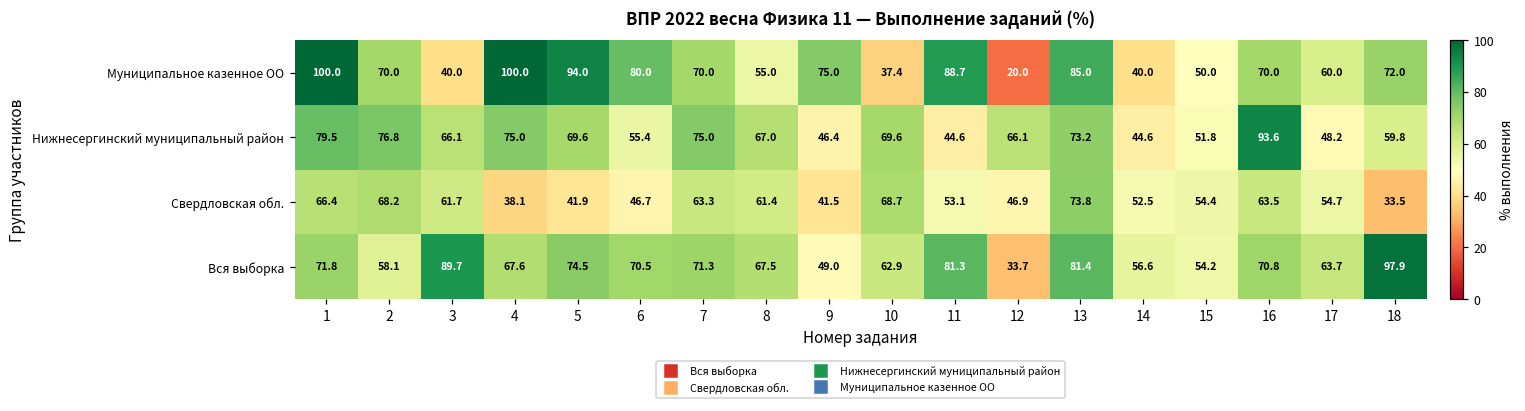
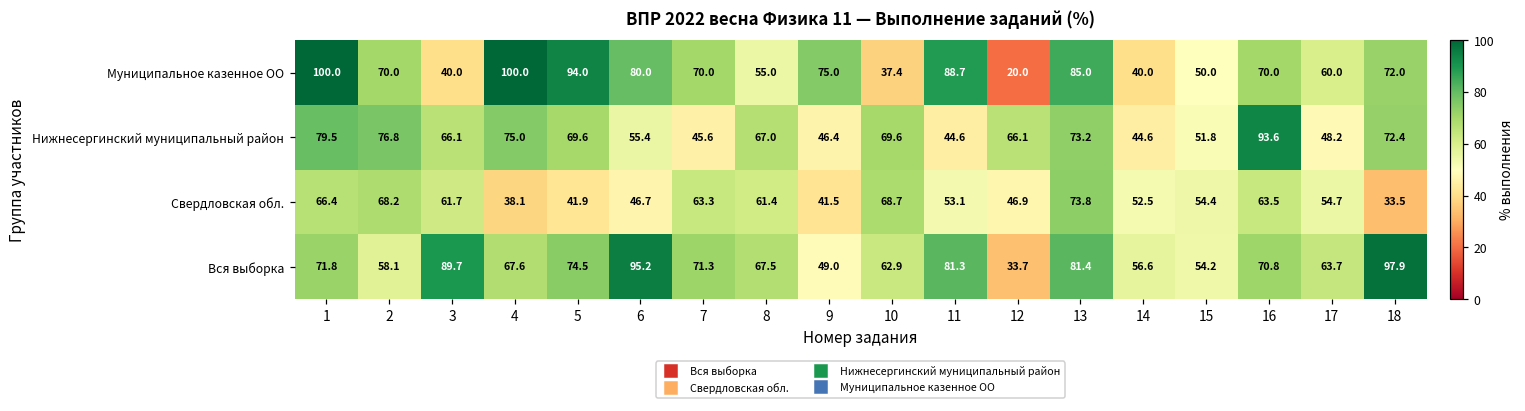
  {
    "Муниципальное казенное ОО": {
      "1": 100.0,
      "2": 70.0,
      "3": 40.0,
      "4": 100.0,
      "5": 94.0,
      "6": 80.0,
      "7": 70.0,
      "8": 55.0,
      "9": 75.0,
      "10": 37.4,
      "11": 88.7,
      "12": 20.0,
      "13": 85.0,
      "14": 40.0,
      "15": 50.0,
      "16": 70.0,
      "17": 60.0,
      "18": 72.0
    },
    "Нижнесергинский муниципальный район": {
      "1": 79.5,
      "2": 76.8,
      "3": 66.1,
      "4": 75.0,
      "5": 69.6,
      "6": 55.4,
-     "7": 75.0,
+     "7": 45.6,
      "8": 67.0,
      "9": 46.4,
      "10": 69.6,
      "11": 44.6,
      "12": 66.1,
      "13": 73.2,
      "14": 44.6,
      "15": 51.8,
      "16": 93.6,
      "17": 48.2,
-     "18": 59.8
+     "18": 72.4
    },
    "Свердловская обл.": {
      "1": 66.4,
      "2": 68.2,
      "3": 61.7,
      "4": 38.1,
      "5": 41.9,
      "6": 46.7,
      "7": 63.3,
      "8": 61.4,
      "9": 41.5,
      "10": 68.7,
      "11": 53.1,
      "12": 46.9,
      "13": 73.8,
      "14": 52.5,
      "15": 54.4,
      "16": 63.5,
      "17": 54.7,
      "18": 33.5
    },
    "Вся выборка": {
      "1": 71.8,
      "2": 58.1,
      "3": 89.7,
      "4": 67.6,
      "5": 74.5,
-     "6": 70.5,
+     "6": 95.2,
      "7": 71.3,
      "8": 67.5,
      "9": 49.0,
      "10": 62.9,
      "11": 81.3,
      "12": 33.7,
      "13": 81.4,
      "14": 56.6,
      "15": 54.2,
      "16": 70.8,
      "17": 63.7,
      "18": 97.9
    }
  }
